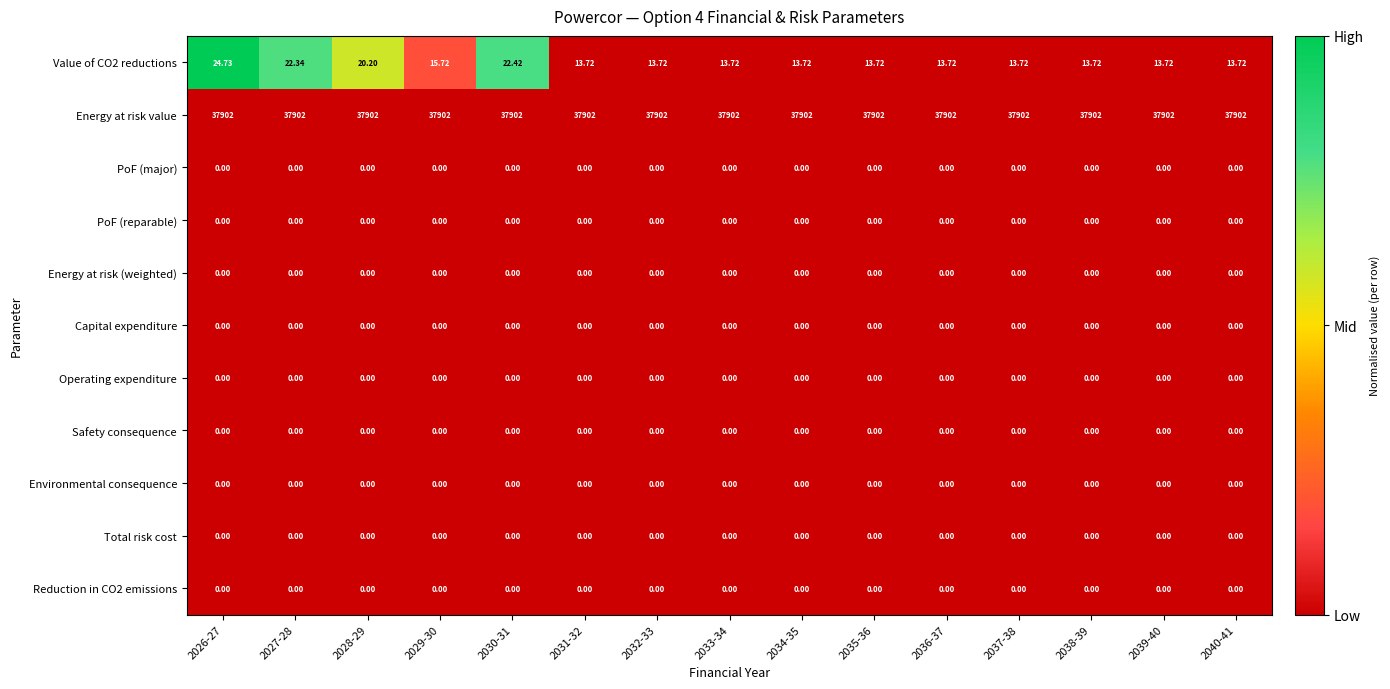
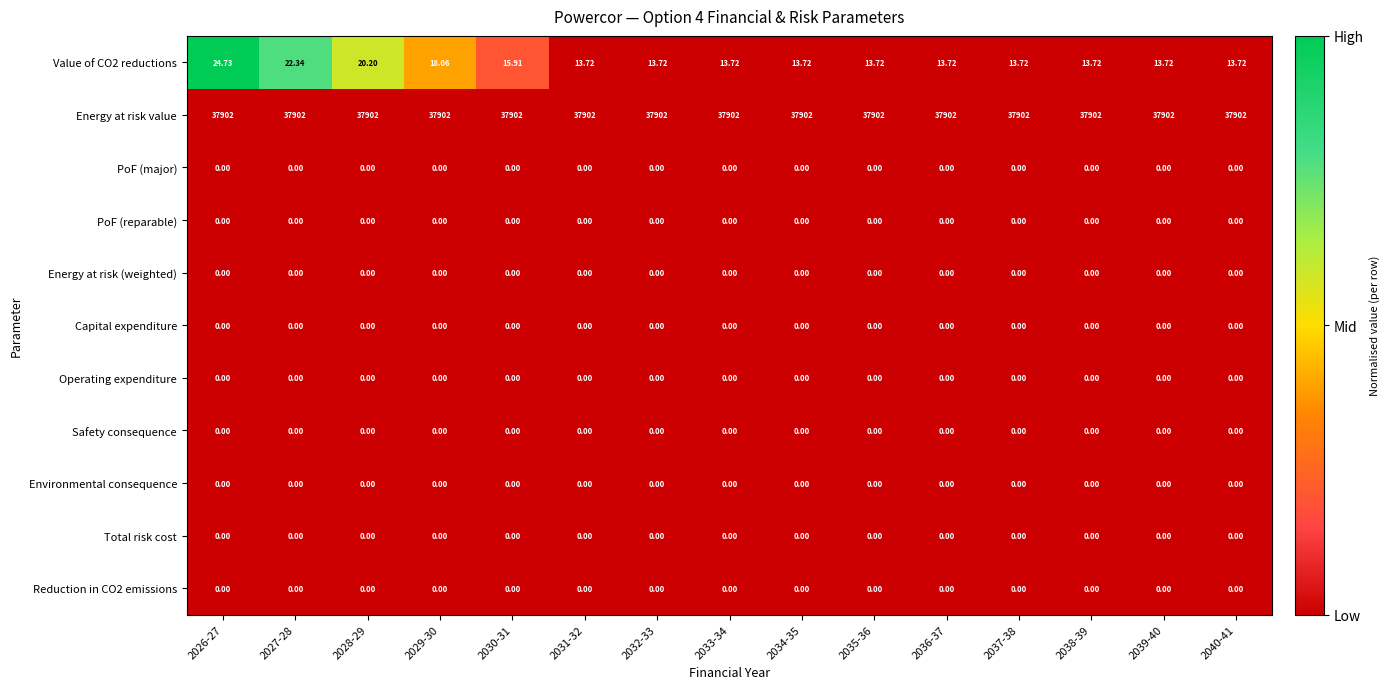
  {
    "Value of CO2 reductions": {
      "2026-27": 24.73,
      "2027-28": 22.34,
      "2028-29": 20.20,
-     "2029-30": 15.72,
-     "2030-31": 22.42,
+     "2029-30": 18.06,
+     "2030-31": 15.91,
      "2031-32": 13.72,
      "2032-33": 13.72,
      "2033-34": 13.72,
      "2034-35": 13.72,
      "2035-36": 13.72,
      "2036-37": 13.72,
      "2037-38": 13.72,
      "2038-39": 13.72,
      "2039-40": 13.72,
      "2040-41": 13.72
    },
    "Energy at risk value": {
      "2026-27": 37902,
      "2027-28": 37902,
      "2028-29": 37902,
      "2029-30": 37902,
      "2030-31": 37902,
      "2031-32": 37902,
      "2032-33": 37902,
      "2033-34": 37902,
      "2034-35": 37902,
      "2035-36": 37902,
      "2036-37": 37902,
      "2037-38": 37902,
      "2038-39": 37902,
      "2039-40": 37902,
      "2040-41": 37902
    },
    "PoF (major)": {
      "2026-27": 0.00,
      "2027-28": 0.00,
      "2028-29": 0.00,
      "2029-30": 0.00,
      "2030-31": 0.00,
      "2031-32": 0.00,
      "2032-33": 0.00,
      "2033-34": 0.00,
      "2034-35": 0.00,
      "2035-36": 0.00,
      "2036-37": 0.00,
      "2037-38": 0.00,
      "2038-39": 0.00,
      "2039-40": 0.00,
      "2040-41": 0.00
    },
    "PoF (reparable)": {
      "2026-27": 0.00,
      "2027-28": 0.00,
      "2028-29": 0.00,
      "2029-30": 0.00,
      "2030-31": 0.00,
      "2031-32": 0.00,
      "2032-33": 0.00,
      "2033-34": 0.00,
      "2034-35": 0.00,
      "2035-36": 0.00,
      "2036-37": 0.00,
      "2037-38": 0.00,
      "2038-39": 0.00,
      "2039-40": 0.00,
      "2040-41": 0.00
    },
    "Energy at risk (weighted)": {
      "2026-27": 0.00,
      "2027-28": 0.00,
      "2028-29": 0.00,
      "2029-30": 0.00,
      "2030-31": 0.00,
      "2031-32": 0.00,
      "2032-33": 0.00,
      "2033-34": 0.00,
      "2034-35": 0.00,
      "2035-36": 0.00,
      "2036-37": 0.00,
      "2037-38": 0.00,
      "2038-39": 0.00,
      "2039-40": 0.00,
      "2040-41": 0.00
    },
    "Capital expenditure": {
      "2026-27": 0.00,
      "2027-28": 0.00,
      "2028-29": 0.00,
      "2029-30": 0.00,
      "2030-31": 0.00,
      "2031-32": 0.00,
      "2032-33": 0.00,
      "2033-34": 0.00,
      "2034-35": 0.00,
      "2035-36": 0.00,
      "2036-37": 0.00,
      "2037-38": 0.00,
      "2038-39": 0.00,
      "2039-40": 0.00,
      "2040-41": 0.00
    },
    "Operating expenditure": {
      "2026-27": 0.00,
      "2027-28": 0.00,
      "2028-29": 0.00,
      "2029-30": 0.00,
      "2030-31": 0.00,
      "2031-32": 0.00,
      "2032-33": 0.00,
      "2033-34": 0.00,
      "2034-35": 0.00,
      "2035-36": 0.00,
      "2036-37": 0.00,
      "2037-38": 0.00,
      "2038-39": 0.00,
      "2039-40": 0.00,
      "2040-41": 0.00
    },
    "Safety consequence": {
      "2026-27": 0.00,
      "2027-28": 0.00,
      "2028-29": 0.00,
      "2029-30": 0.00,
      "2030-31": 0.00,
      "2031-32": 0.00,
      "2032-33": 0.00,
      "2033-34": 0.00,
      "2034-35": 0.00,
      "2035-36": 0.00,
      "2036-37": 0.00,
      "2037-38": 0.00,
      "2038-39": 0.00,
      "2039-40": 0.00,
      "2040-41": 0.00
    },
    "Environmental consequence": {
      "2026-27": 0.00,
      "2027-28": 0.00,
      "2028-29": 0.00,
      "2029-30": 0.00,
      "2030-31": 0.00,
      "2031-32": 0.00,
      "2032-33": 0.00,
      "2033-34": 0.00,
      "2034-35": 0.00,
      "2035-36": 0.00,
      "2036-37": 0.00,
      "2037-38": 0.00,
      "2038-39": 0.00,
      "2039-40": 0.00,
      "2040-41": 0.00
    },
    "Total risk cost": {
      "2026-27": 0.00,
      "2027-28": 0.00,
      "2028-29": 0.00,
      "2029-30": 0.00,
      "2030-31": 0.00,
      "2031-32": 0.00,
      "2032-33": 0.00,
      "2033-34": 0.00,
      "2034-35": 0.00,
      "2035-36": 0.00,
      "2036-37": 0.00,
      "2037-38": 0.00,
      "2038-39": 0.00,
      "2039-40": 0.00,
      "2040-41": 0.00
    },
    "Reduction in CO2 emissions": {
      "2026-27": 0.00,
      "2027-28": 0.00,
      "2028-29": 0.00,
      "2029-30": 0.00,
      "2030-31": 0.00,
      "2031-32": 0.00,
      "2032-33": 0.00,
      "2033-34": 0.00,
      "2034-35": 0.00,
      "2035-36": 0.00,
      "2036-37": 0.00,
      "2037-38": 0.00,
      "2038-39": 0.00,
      "2039-40": 0.00,
      "2040-41": 0.00
    }
  }
